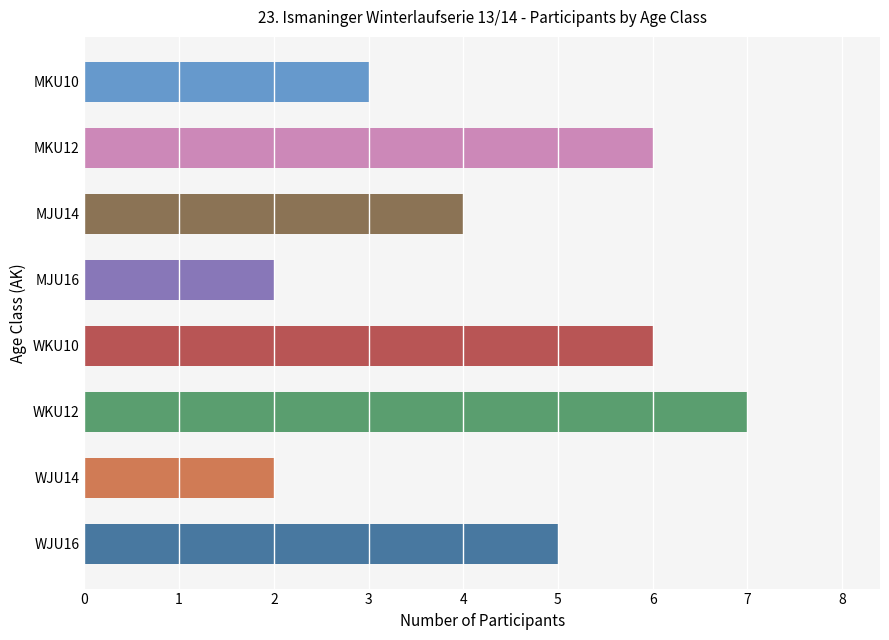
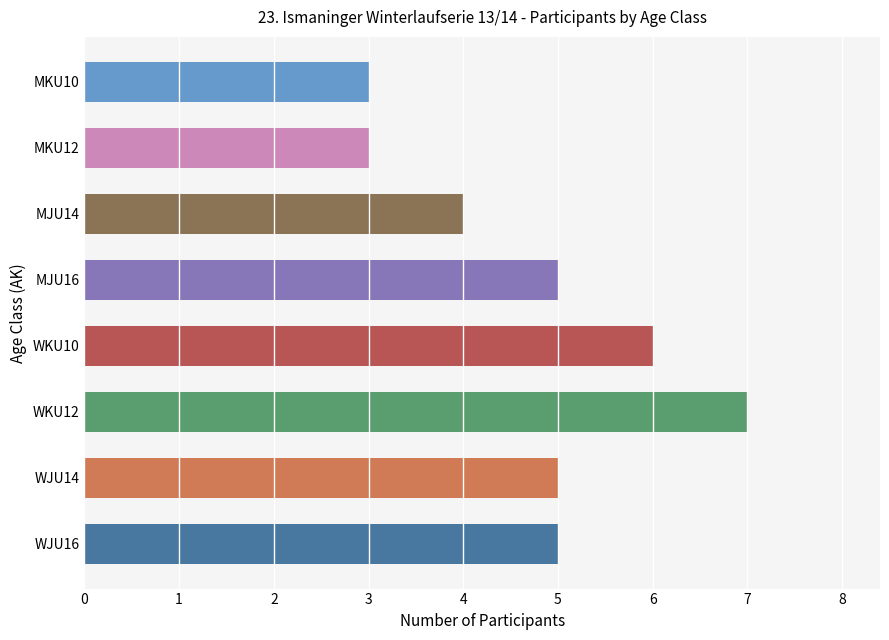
  {
    "MKU10": 3,
-   "MKU12": 6,
+   "MKU12": 3,
    "MJU14": 4,
-   "MJU16": 2,
+   "MJU16": 5,
    "WKU10": 6,
    "WKU12": 7,
-   "WJU14": 2,
+   "WJU14": 5,
    "WJU16": 5
  }
